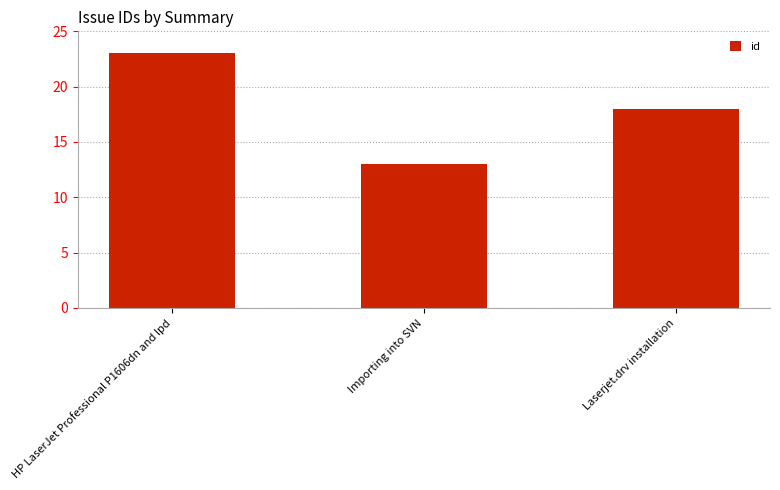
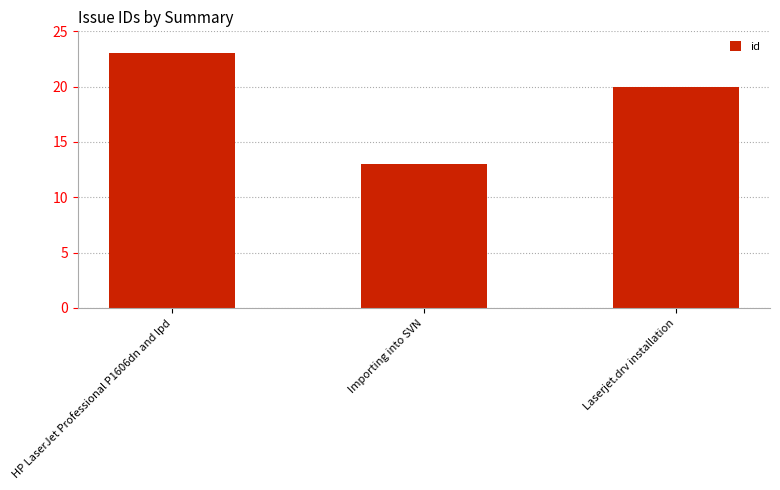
  {
    "HP LaserJet Professional P1606dn and lpd": 23,
    "Importing into SVN": 13,
-   "Laserjet.drv installation": 18
+   "Laserjet.drv installation": 20
  }
